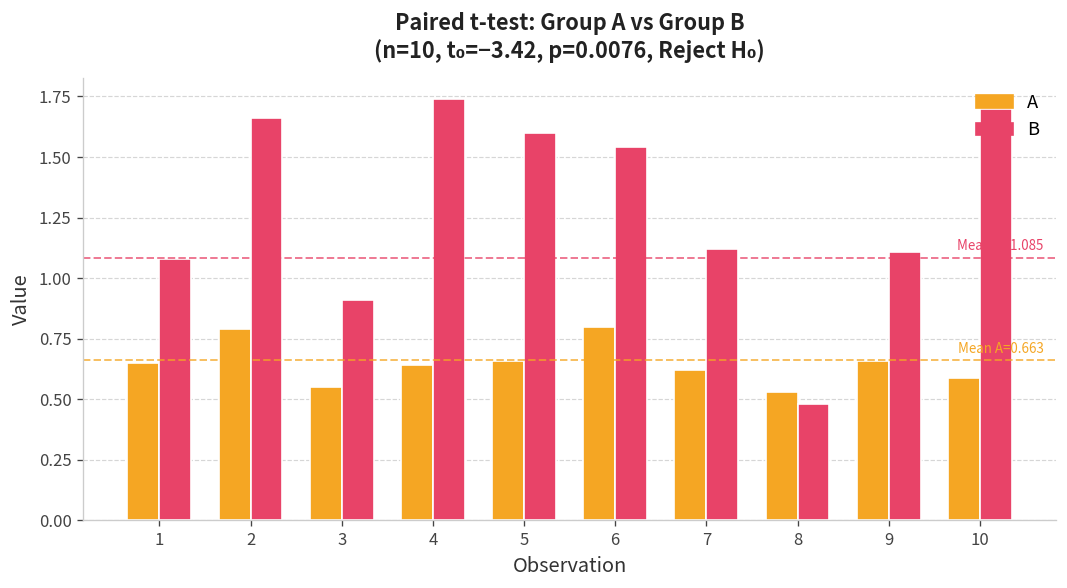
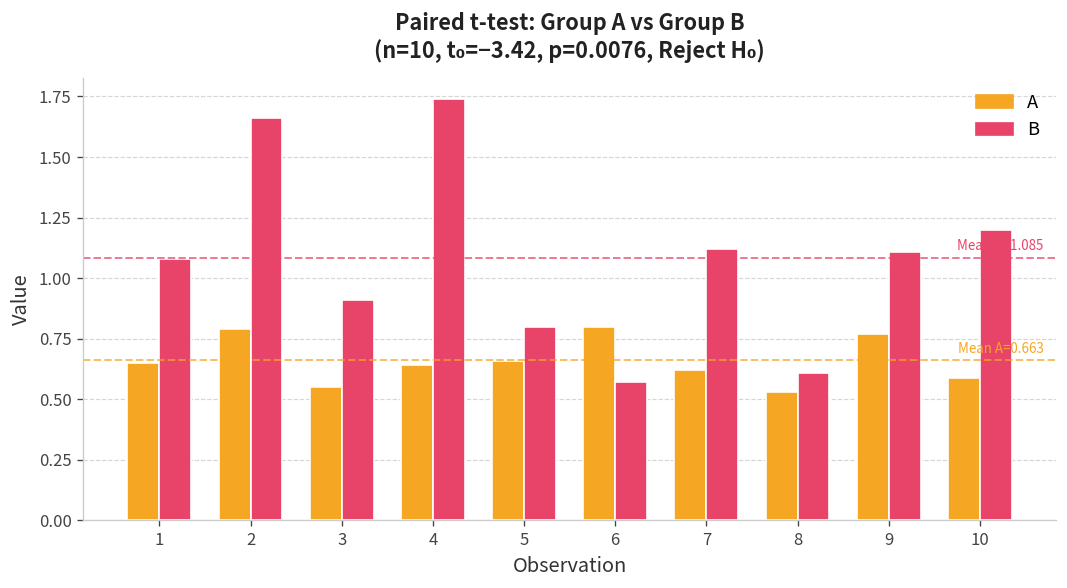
  {
    "A": {
      "1": 0.65,
      "2": 0.79,
      "3": 0.55,
      "4": 0.64,
      "5": 0.66,
      "6": 0.80,
      "7": 0.62,
      "8": 0.53,
-     "9": 0.66,
+     "9": 0.77,
      "10": 0.59
    },
    "B": {
      "1": 1.08,
      "2": 1.66,
      "3": 0.91,
      "4": 1.74,
-     "5": 1.6,
-     "6": 1.54,
+     "5": 0.8,
+     "6": 0.57,
      "7": 1.12,
-     "8": 0.48,
+     "8": 0.61,
      "9": 1.11,
-     "10": 1.7
+     "10": 1.2
    }
  }
